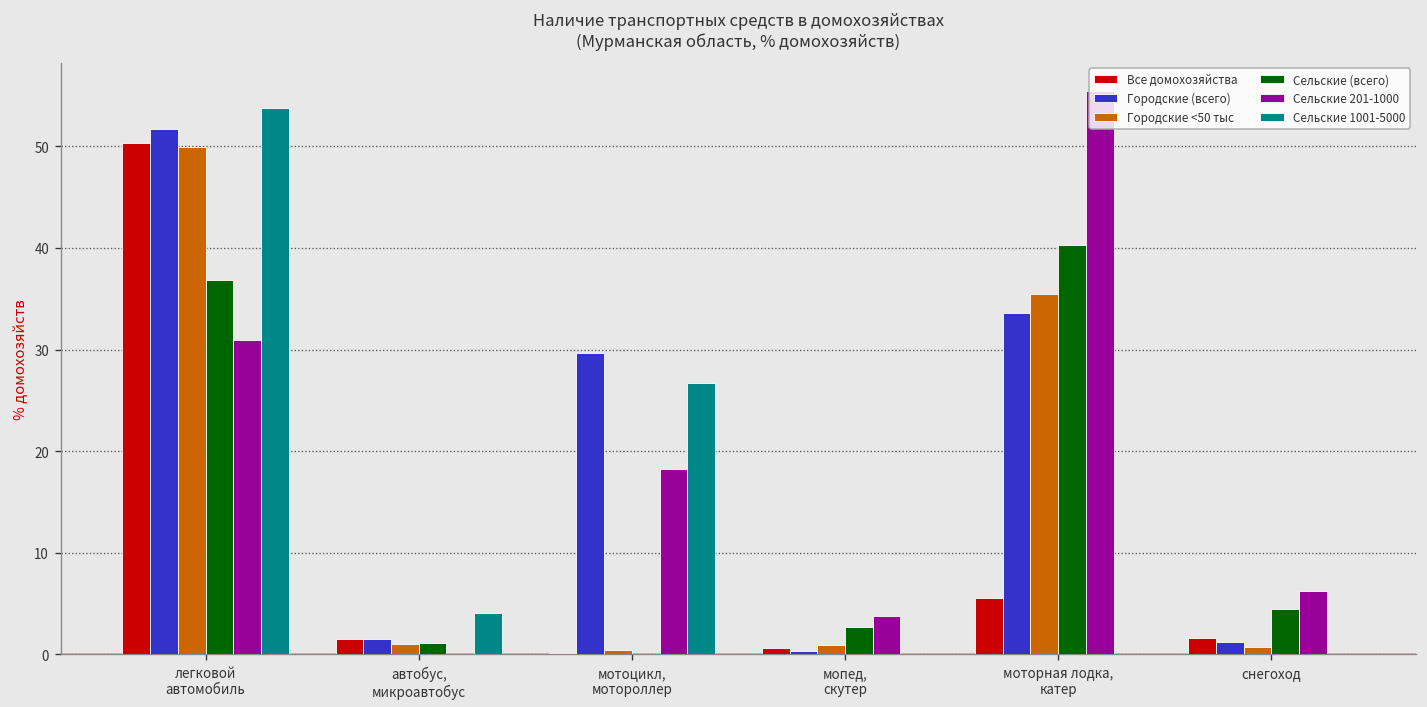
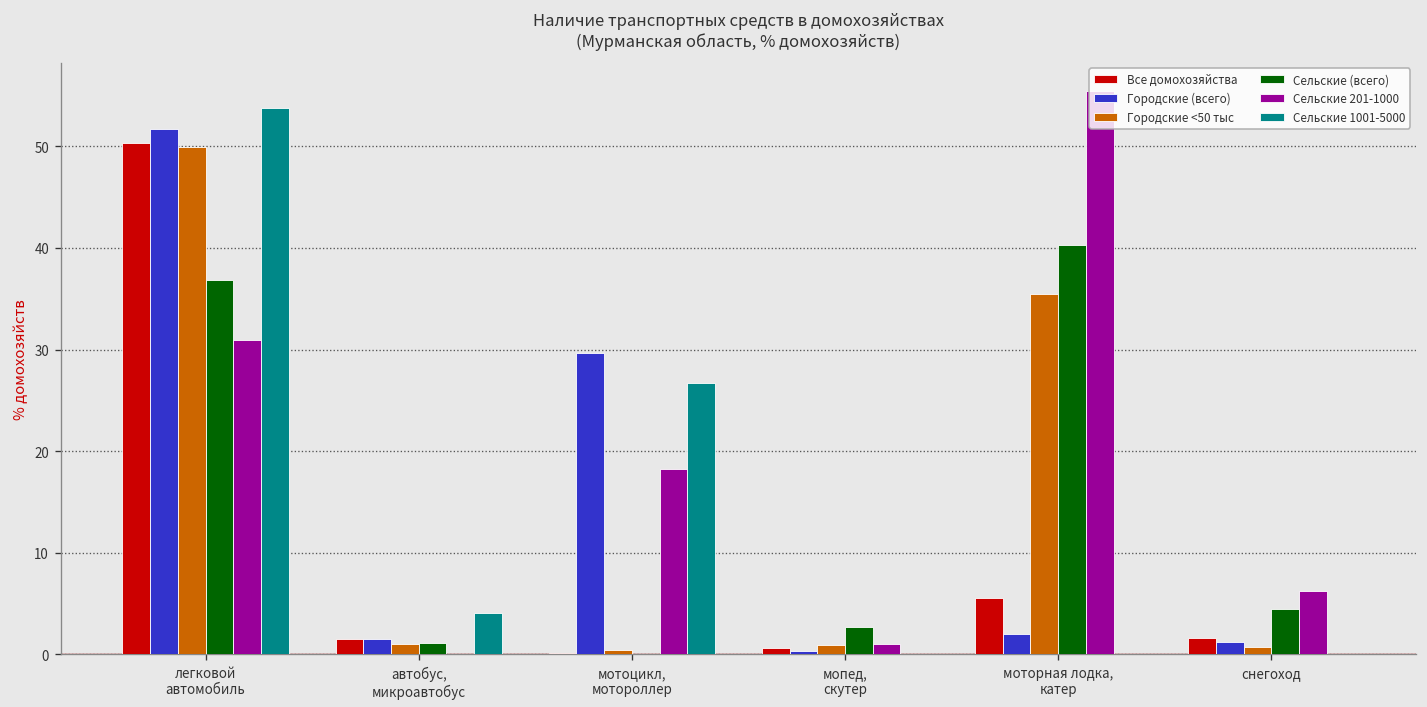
  {
    "Все домохозяйства": {
      "легковой автомобиль": 50,
      "автобус, микроавтобус": 1,
      "мопед, скутер": 1,
      "моторная лодка, катер": 6,
      "снегоход": 2
    },
    "Городские (всего)": {
      "легковой автомобиль": 52,
      "автобус, микроавтобус": 2,
      "мотоцикл, мотороллер": 30,
      "мопед, скутер": 0,
-     "моторная лодка, катер": 34,
+     "моторная лодка, катер": 2,
      "снегоход": 1
    },
    "Городские <50 тыс": {
      "легковой автомобиль": 50,
      "автобус, микроавтобус": 1,
      "мотоцикл, мотороллер": 0,
      "мопед, скутер": 1,
      "моторная лодка, катер": 36,
      "снегоход": 1
    },
    "Сельские (всего)": {
      "легковой автомобиль": 37,
      "автобус, микроавтобус": 1,
      "мотоцикл, мотороллер": 0,
      "мопед, скутер": 3,
      "моторная лодка, катер": 40,
      "снегоход": 4
    },
    "Сельские 201-1000": {
      "легковой автомобиль": 31,
      "автобус, микроавтобус": 0,
      "мотоцикл, мотороллер": 18,
-     "мопед, скутер": 4,
+     "мопед, скутер": 1,
      "снегоход": 6
    },
    "Сельские 1001-5000": {
      "легковой автомобиль": 54,
      "автобус, микроавтобус": 4,
      "мотоцикл, мотороллер": 27,
      "мопед, скутер": 0,
      "моторная лодка, катер": 0,
      "снегоход": 0
    }
  }
